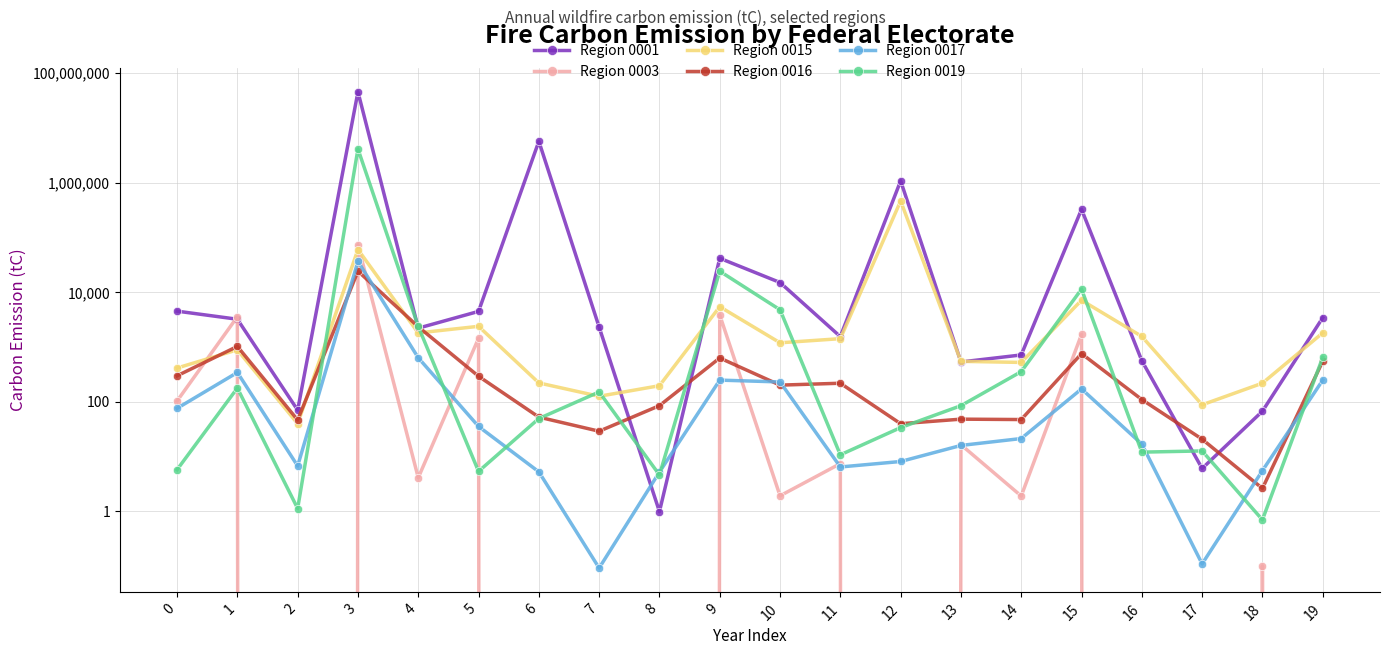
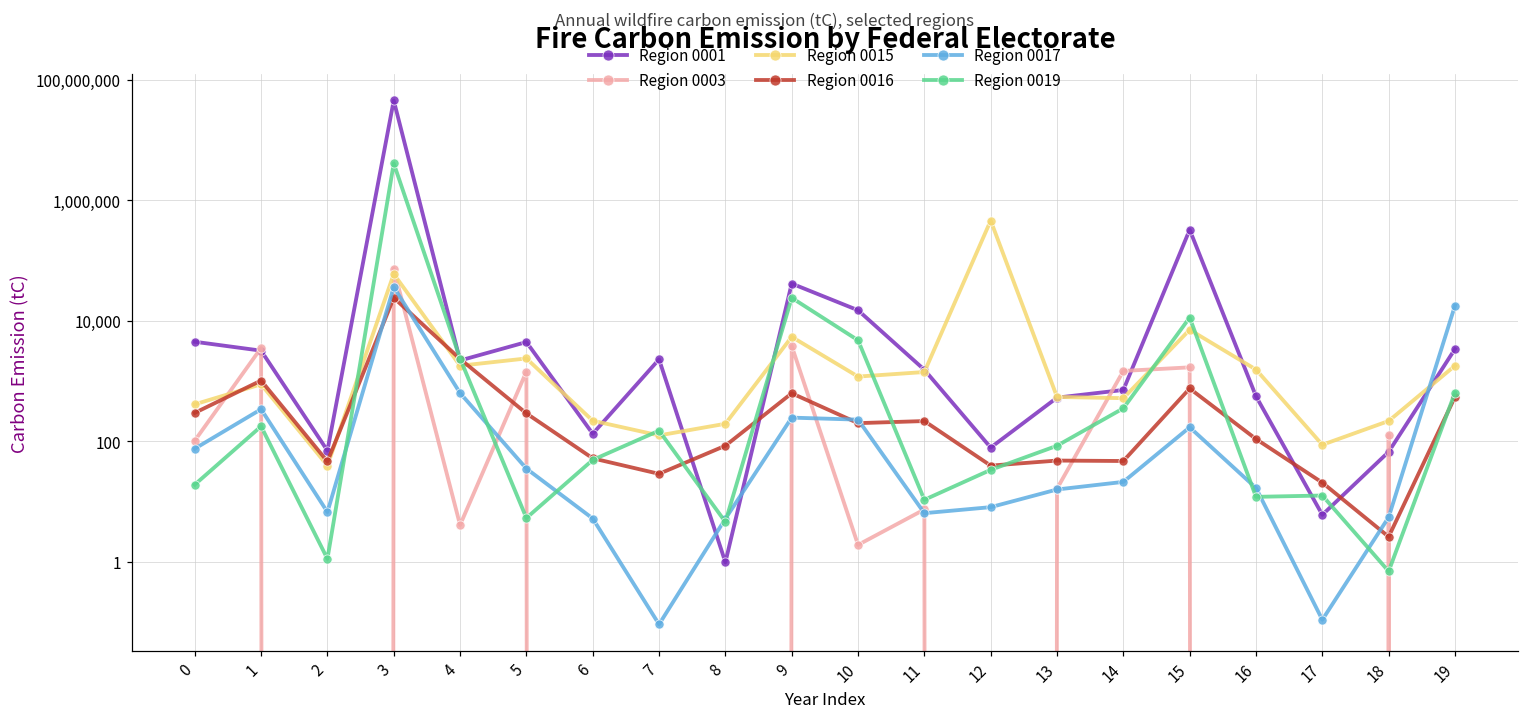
  {
    "Region 0001": {
      "0": "4,000",
      "2": "70",
      "3": "50,000,000",
      "5": "4,000",
-     "6": "6,000,000",
+     "6": "130",
      "7": "2,300",
      "8": "1",
      "9": "40,000",
      "10": "15,000",
-     "12": "1,100,000",
+     "12": "80",
      "14": "700",
      "15": "300,000",
      "16": "600",
      "17": "6",
      "18": "70",
      "19": "3,000"
    },
    "Region 0003": {
      "0": "100",
      "3": "70,000",
      "4": "4",
      "5": "1,400",
      "9": "4,000",
      "10": "1.9",
      "11": "7",
-     "14": "1.9",
+     "14": "1,500",
      "15": "1,700",
-     "18": "0.1"
+     "18": "130"
    },
    "Region 0015": {
      "0": "400",
      "1": "900",
      "2": "40",
      "3": "60,000",
      "4": "1,800",
      "5": "2,400",
      "6": "220",
      "7": "130",
      "8": "200",
      "9": "5,000",
      "10": "1,200",
      "12": "500,000",
      "14": "500",
      "15": "7,000",
      "16": "1,600",
      "17": "90",
      "18": "220",
      "19": "1,800"
    },
    "Region 0016": {
      "0": "300",
      "1": "1,000",
      "2": "50",
      "3": "20,000",
      "5": "300",
      "7": "30",
      "8": "80",
      "9": "600",
      "10": "200",
      "11": "220",
      "12": "40",
      "13": "50",
      "14": "50",
      "15": "800",
      "16": "110",
      "17": "21",
      "18": "3",
      "19": "500"
    },
    "Region 0017": {
      "0": "80",
      "1": "300",
      "2": "7",
      "3": "40,000",
      "4": "600",
      "5": "40",
      "6": "5",
      "7": "0.09",
      "8": "5",
      "9": "200",
      "10": "230",
      "11": "6",
      "12": "8",
      "14": "21",
      "15": "170",
      "16": "17",
      "17": "0.11",
      "18": "6",
-     "19": "200"
+     "19": "18,000"
    },
    "Region 0019": {
-     "0": "6",
+     "0": "19",
      "1": "180",
      "2": "1.1",
      "3": "4,000,000",
      "5": "5",
      "7": "150",
      "8": "5",
      "9": "20,000",
      "10": "5,000",
      "11": "11",
      "12": "30",
      "13": "80",
      "14": "400",
      "15": "11,000",
      "16": "12",
      "17": "13",
      "18": "0.7",
      "19": "600"
    }
  }
